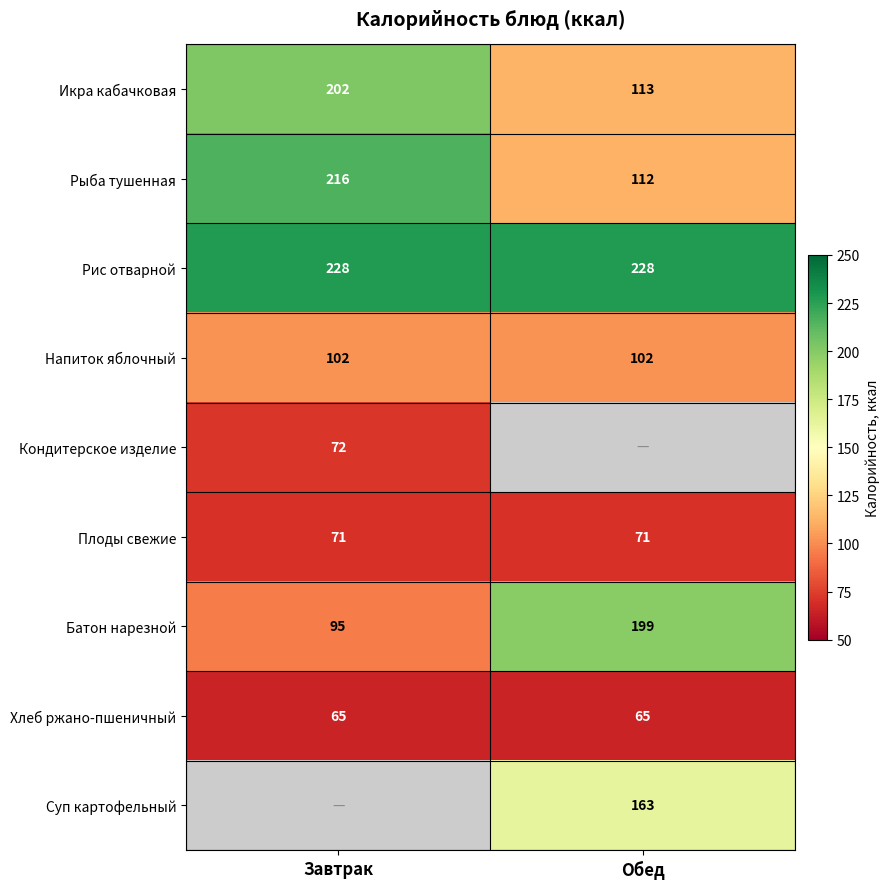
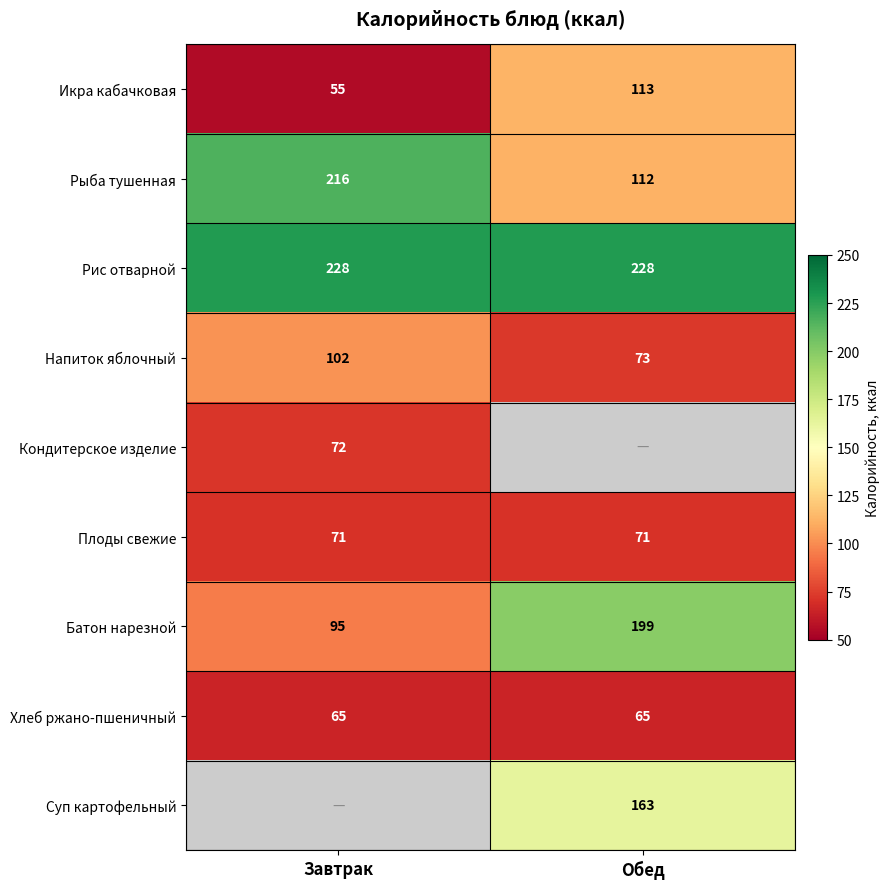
  {
    "Икра кабачковая": {
-     "Завтрак": 202,
+     "Завтрак": 55,
      "Обед": 113
    },
    "Рыба тушенная": {
      "Завтрак": 216,
      "Обед": 112
    },
    "Рис отварной": {
      "Завтрак": 228,
      "Обед": 228
    },
    "Напиток яблочный": {
      "Завтрак": 102,
-     "Обед": 102
+     "Обед": 73
    },
    "Кондитерское изделие": {
      "Завтрак": 72
    },
    "Плоды свежие": {
      "Завтрак": 71,
      "Обед": 71
    },
    "Батон нарезной": {
      "Завтрак": 95,
      "Обед": 199
    },
    "Хлеб ржано-пшеничный": {
      "Завтрак": 65,
      "Обед": 65
    },
    "Суп картофельный": {
      "Обед": 163
    }
  }
